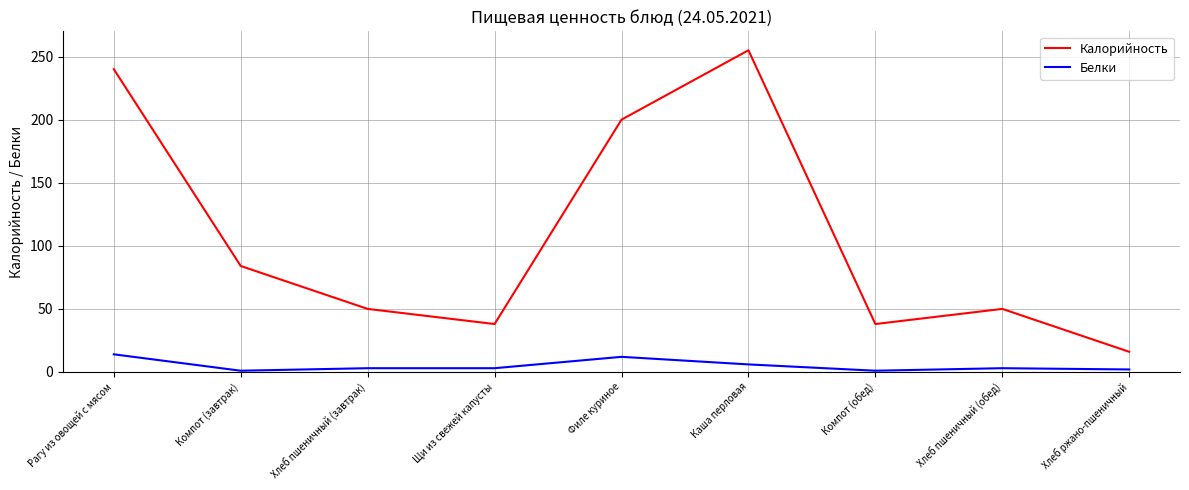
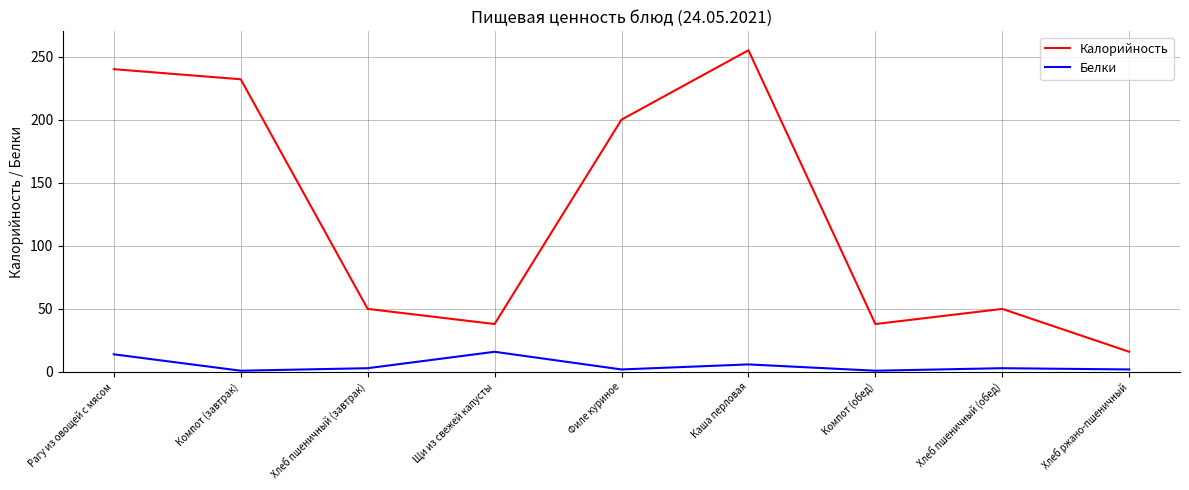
  {
    "Калорийность": {
      "Рагу из овощей с мясом": 240,
-     "Компот (завтрак)": 84,
+     "Компот (завтрак)": 232,
      "Хлеб пшеничный (завтрак)": 50,
      "Щи из свежей капусты": 38,
      "Филе куриное": 200,
      "Каша перловая": 255,
      "Компот (обед)": 38,
      "Хлеб пшеничный (обед)": 50,
      "Хлеб ржано-пшеничный": 16
    },
    "Белки": {
      "Рагу из овощей с мясом": 14,
      "Компот (завтрак)": 1,
      "Хлеб пшеничный (завтрак)": 3,
-     "Щи из свежей капусты": 3,
-     "Филе куриное": 12,
+     "Щи из свежей капусты": 16,
+     "Филе куриное": 2,
      "Каша перловая": 6,
      "Компот (обед)": 1,
      "Хлеб пшеничный (обед)": 3,
      "Хлеб ржано-пшеничный": 2
    }
  }
